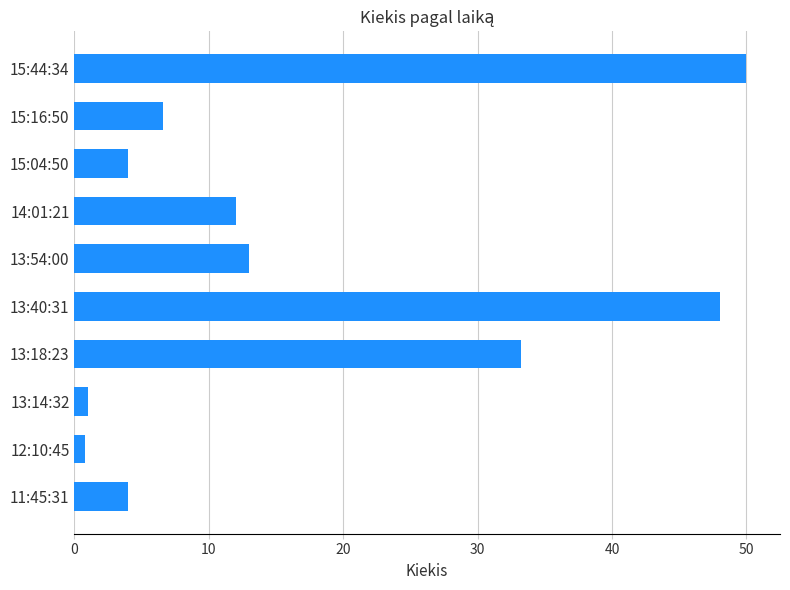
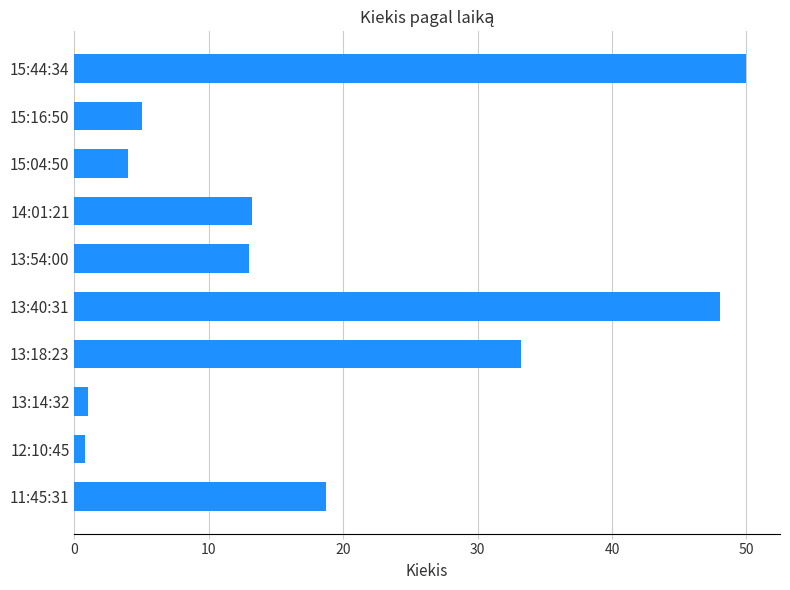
  {
    "15:44:34": 50.0,
-   "15:16:50": 6.6,
+   "15:16:50": 5.0,
    "15:04:50": 4.0,
-   "14:01:21": 12.0,
+   "14:01:21": 13.2,
    "13:54:00": 13.0,
    "13:40:31": 48.0,
    "13:18:23": 33.2,
    "13:14:32": 1.0,
    "12:10:45": 0.8,
-   "11:45:31": 4.0
+   "11:45:31": 18.7
  }
